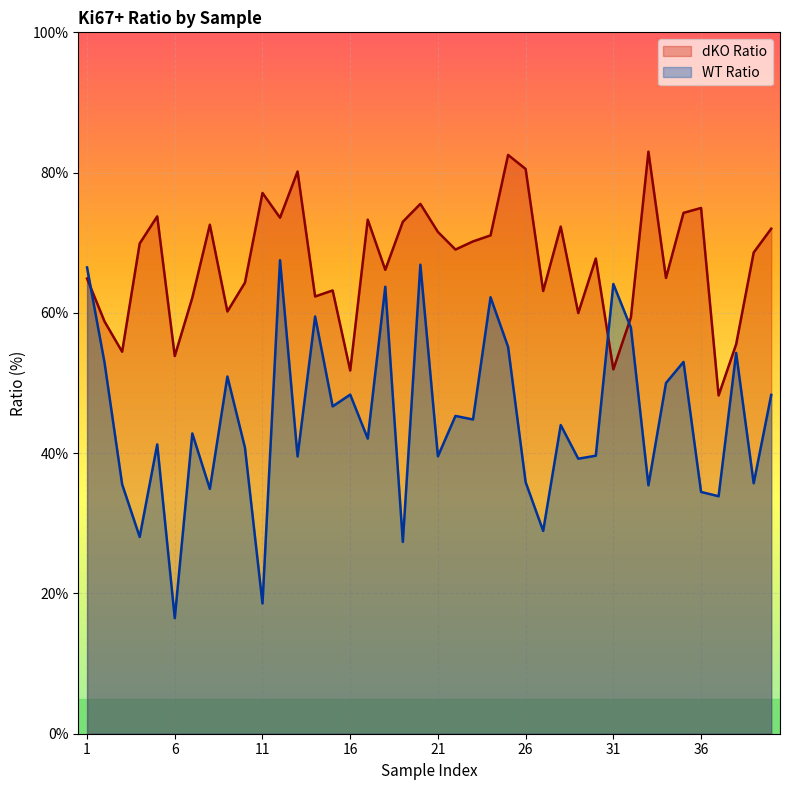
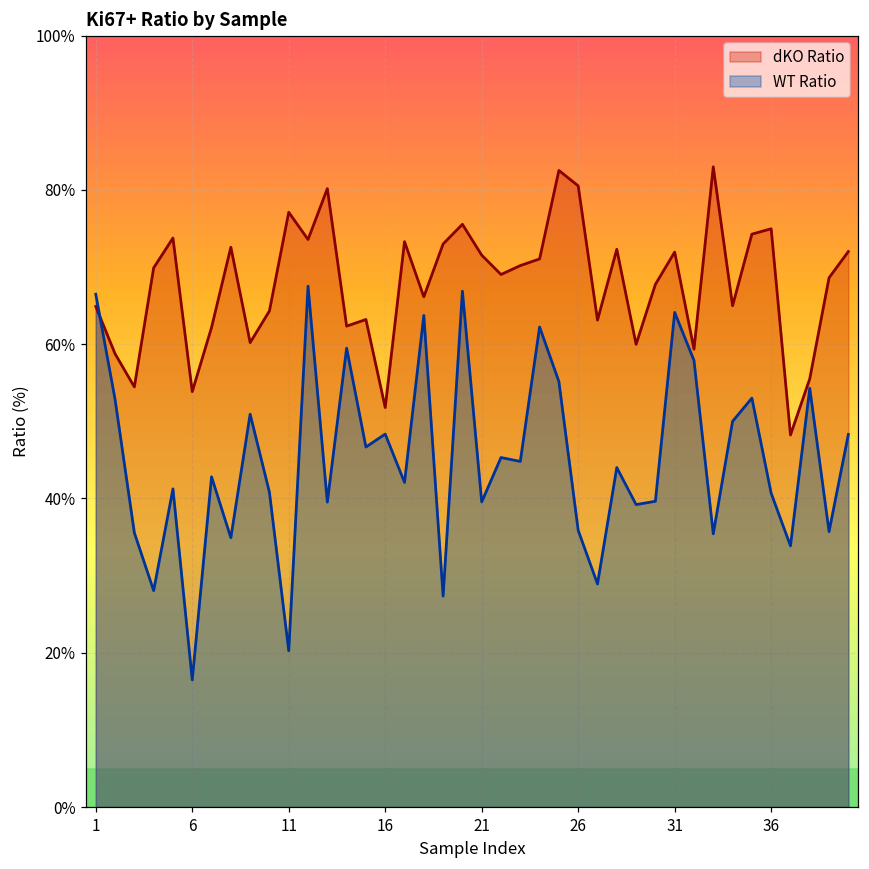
  {
    "dKO Ratio": {
      "1": "65%",
      "6": "54%",
      "11": "77%",
      "16": "52%",
      "21": "72%",
      "26": "81%",
-     "31": "52%",
+     "31": "72%",
      "36": "75%"
    },
    "WT Ratio": {
      "1": "66%",
      "6": "16%",
-     "11": "19%",
+     "11": "20%",
      "16": "48%",
      "21": "40%",
      "26": "36%",
      "31": "64%",
-     "36": "34%"
+     "36": "41%"
    }
  }
